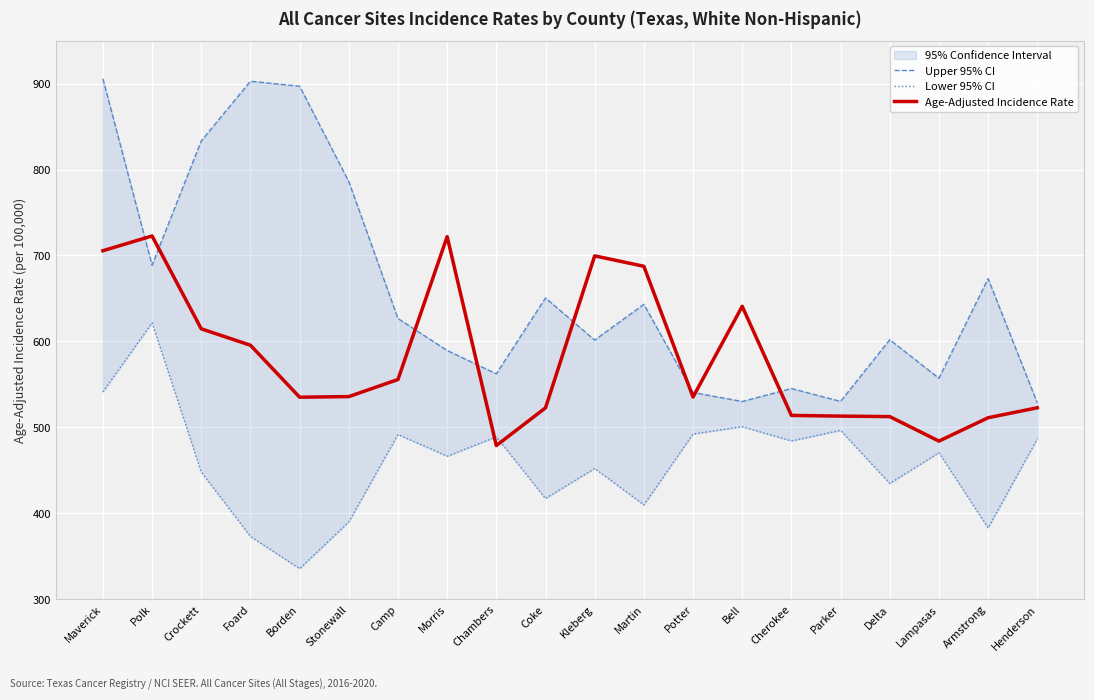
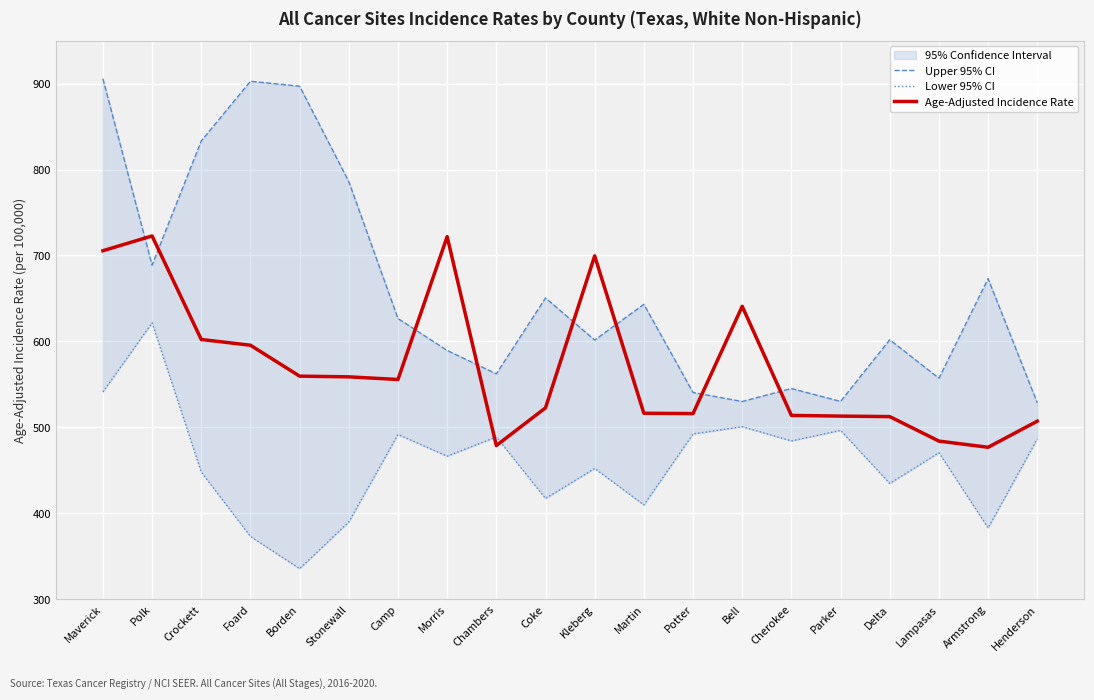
  {
    "Age-Adjusted Incidence Rate": {
      "Maverick": 710,
      "Polk": 720,
-     "Crockett": 610,
+     "Crockett": 600,
      "Foard": 600,
-     "Borden": 540,
-     "Stonewall": 540,
+     "Borden": 560,
+     "Stonewall": 560,
      "Camp": 560,
      "Morris": 720,
      "Chambers": 480,
      "Coke": 520,
      "Kleberg": 700,
-     "Martin": 690,
-     "Potter": 540,
+     "Martin": 520,
+     "Potter": 520,
      "Bell": 640,
      "Cherokee": 510,
      "Parker": 510,
      "Delta": 510,
      "Lampasas": 480,
-     "Armstrong": 510,
-     "Henderson": 520
+     "Armstrong": 480,
+     "Henderson": 510
    }
  }
